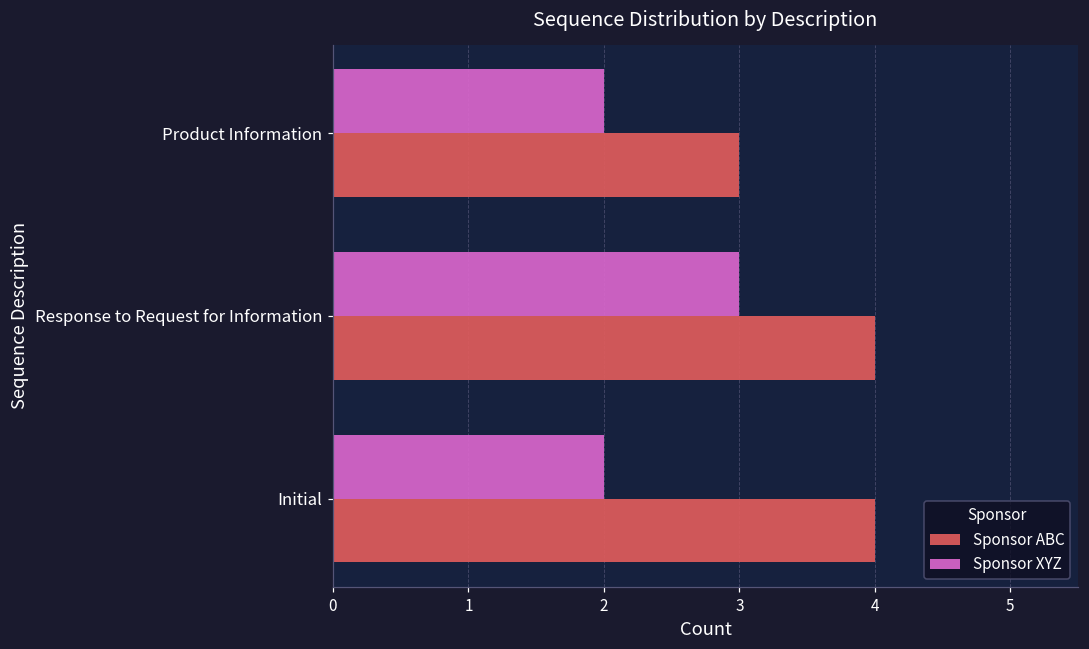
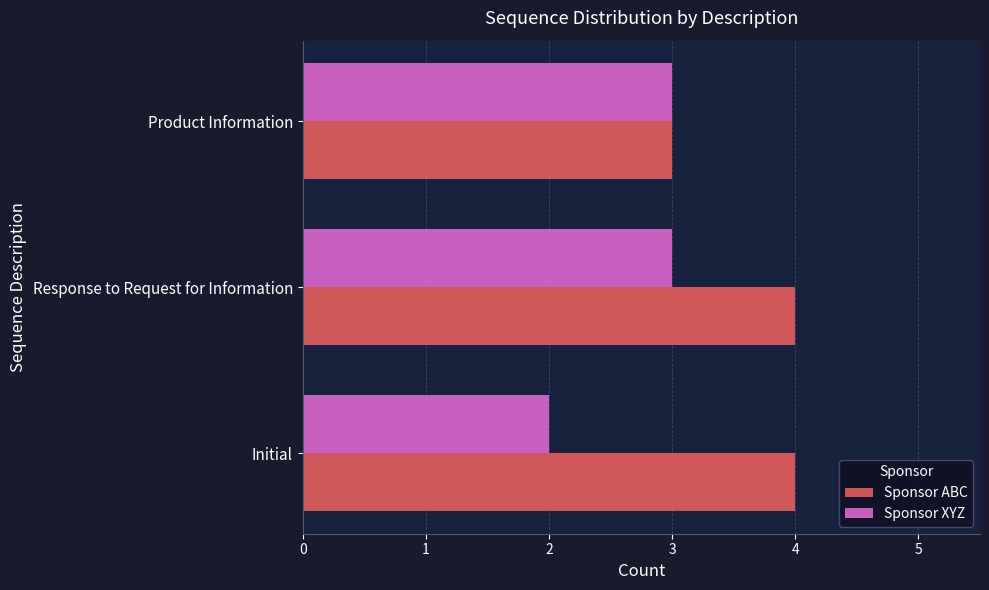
  {
    "Sponsor ABC": {
      "Product Information": 3,
      "Response to Request for Information": 4,
      "Initial": 4
    },
    "Sponsor XYZ": {
-     "Product Information": 2,
+     "Product Information": 3,
      "Response to Request for Information": 3,
      "Initial": 2
    }
  }
